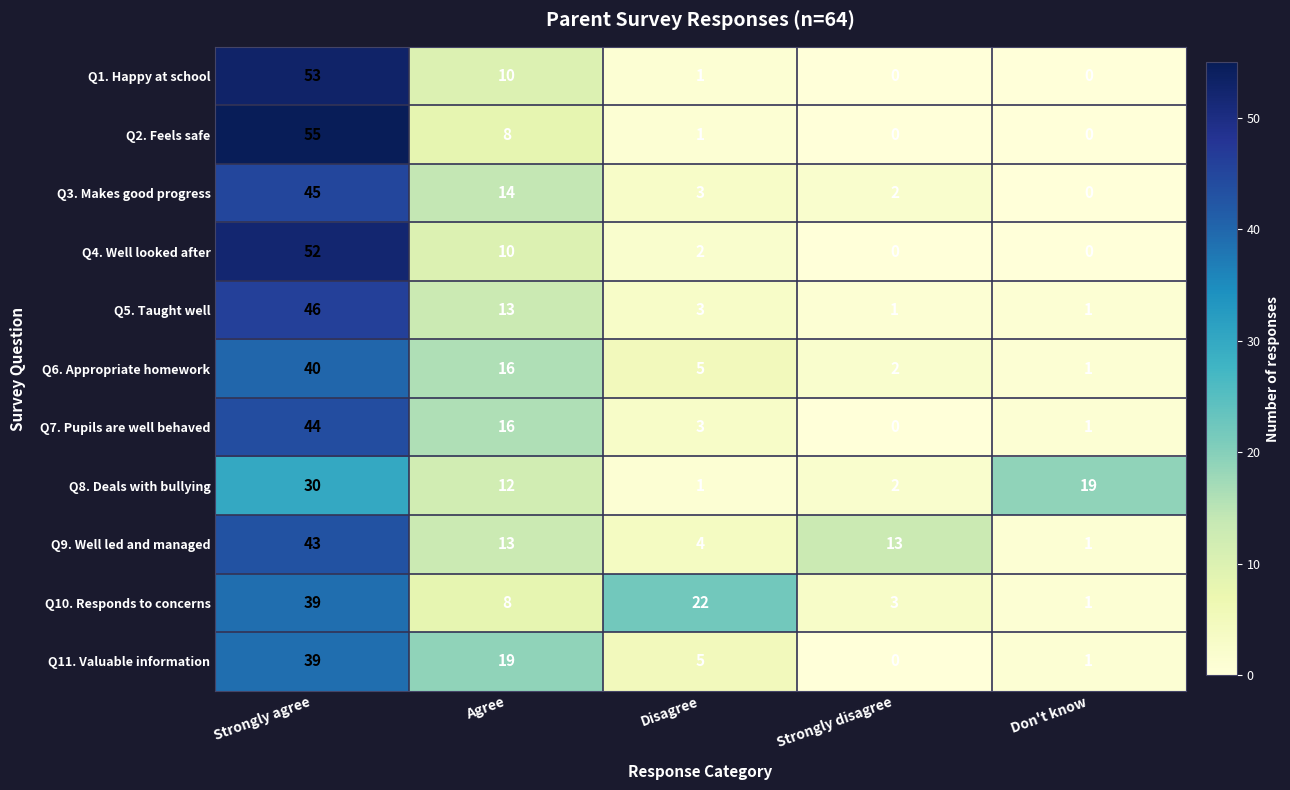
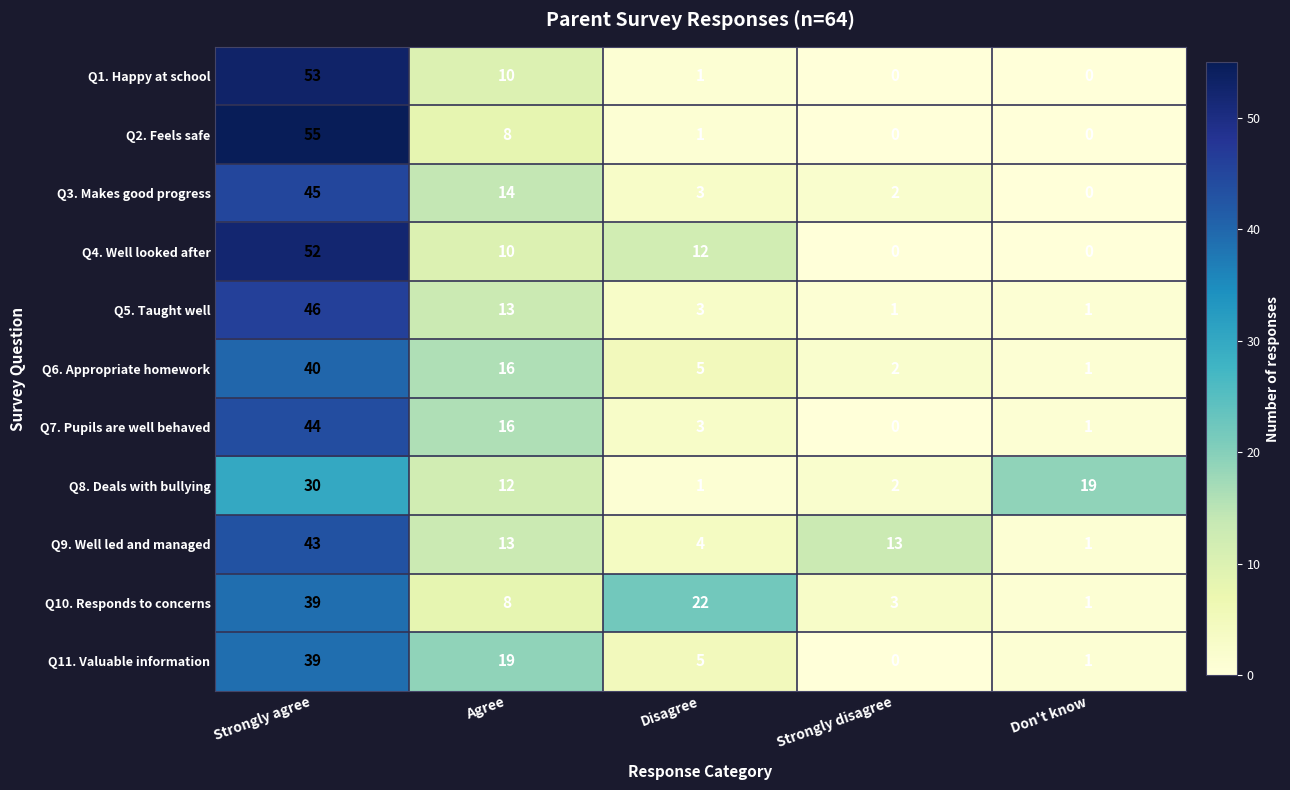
  {
    "Q1. Happy at school": {
      "Strongly agree": 53,
      "Agree": 10
    },
    "Q2. Feels safe": {
      "Strongly agree": 55,
      "Agree": 8
    },
    "Q3. Makes good progress": {
      "Strongly agree": 45,
      "Agree": 14,
      "Disagree": 3,
      "Strongly disagree": 2
    },
    "Q4. Well looked after": {
      "Strongly agree": 52,
      "Agree": 10,
-     "Disagree": 2
+     "Disagree": 12
    },
    "Q5. Taught well": {
      "Strongly agree": 46,
      "Agree": 13,
      "Disagree": 3
    },
    "Q6. Appropriate homework": {
      "Strongly agree": 40,
      "Agree": 16,
      "Disagree": 5,
      "Strongly disagree": 2
    },
    "Q7. Pupils are well behaved": {
      "Strongly agree": 44,
      "Agree": 16,
      "Disagree": 3
    },
    "Q8. Deals with bullying": {
      "Strongly agree": 30,
      "Agree": 12,
      "Strongly disagree": 2,
      "Don't know": 19
    },
    "Q9. Well led and managed": {
      "Strongly agree": 43,
      "Agree": 13,
      "Disagree": 4,
      "Strongly disagree": 13
    },
    "Q10. Responds to concerns": {
      "Strongly agree": 39,
      "Agree": 8,
      "Disagree": 22,
      "Strongly disagree": 3
    },
    "Q11. Valuable information": {
      "Strongly agree": 39,
      "Agree": 19,
      "Disagree": 5
    }
  }
